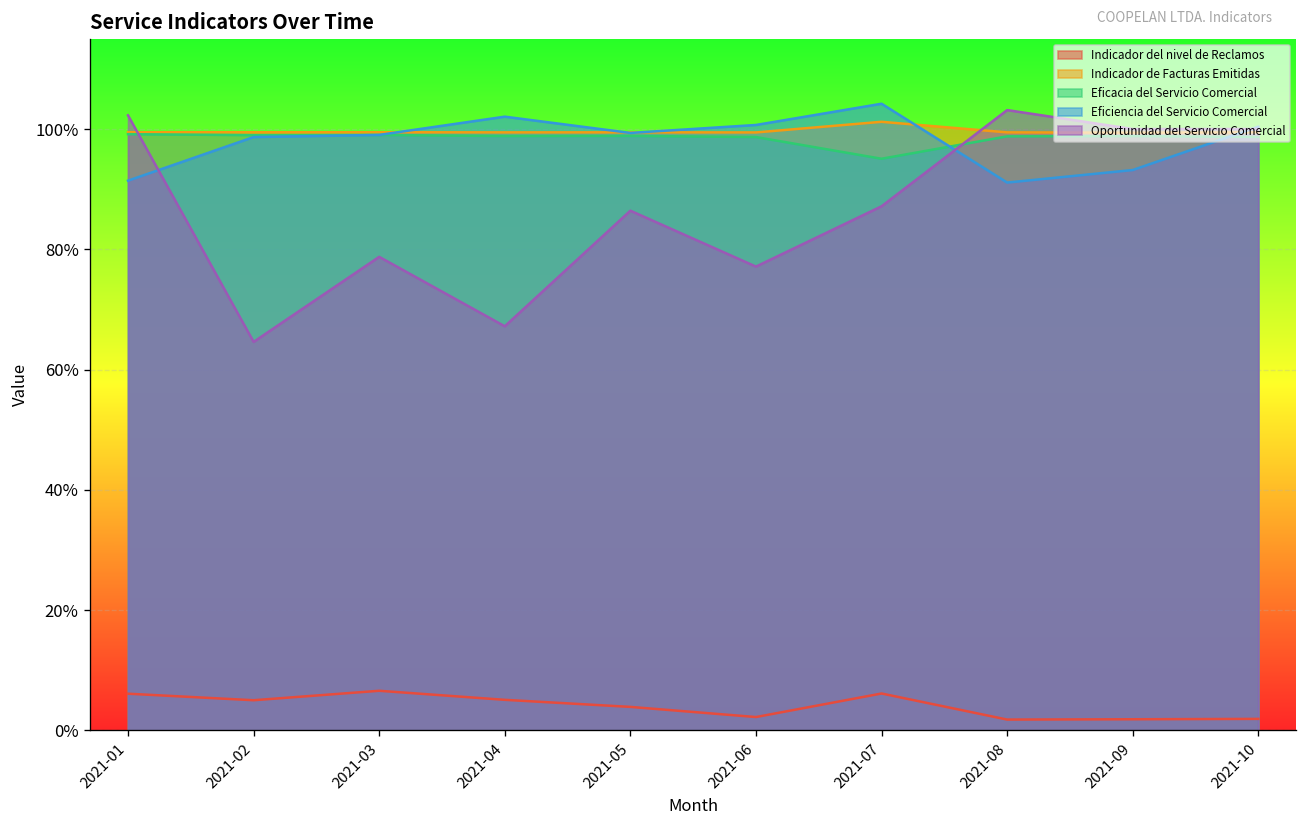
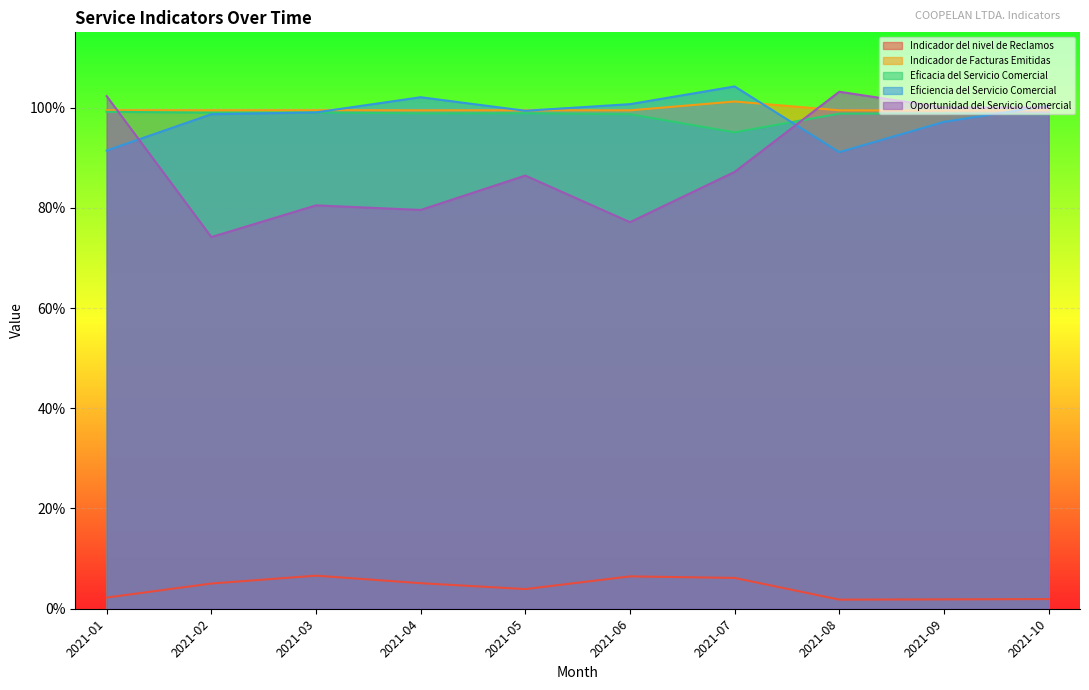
  {
    "Indicador del nivel de Reclamos": {
-     "2021-01": "6%",
+     "2021-01": "2%",
      "2021-02": "5%",
      "2021-03": "7%",
      "2021-04": "5%",
      "2021-05": "4%",
-     "2021-06": "2%",
+     "2021-06": "6%",
      "2021-07": "6%",
      "2021-08": "2%",
      "2021-09": "2%",
      "2021-10": "2%"
    },
    "Indicador de Facturas Emitidas": {
      "2021-04": "99%",
      "2021-06": "99%",
      "2021-07": "101%",
      "2021-08": "99%"
    },
    "Eficacia del Servicio Comercial": {
      "2021-04": "99%",
      "2021-06": "99%",
      "2021-07": "95%",
      "2021-08": "99%"
    },
    "Eficiencia del Servicio Comercial": {
      "2021-01": "91%",
      "2021-04": "102%",
      "2021-06": "101%",
      "2021-07": "104%",
      "2021-08": "91%",
-     "2021-09": "93%"
+     "2021-09": "97%"
    },
    "Oportunidad del Servicio Comercial": {
      "2021-01": "102%",
-     "2021-02": "65%",
-     "2021-03": "79%",
-     "2021-04": "67%",
+     "2021-02": "74%",
+     "2021-03": "80%",
+     "2021-04": "80%",
      "2021-05": "86%",
      "2021-06": "77%",
      "2021-07": "87%",
      "2021-08": "103%"
    }
  }
